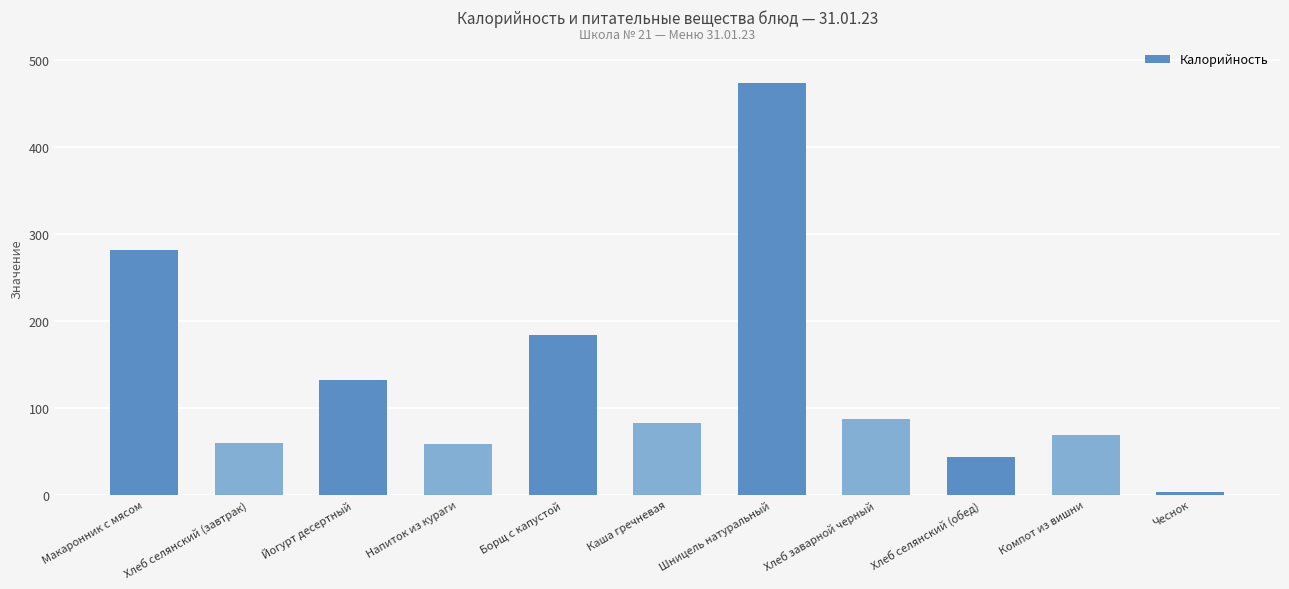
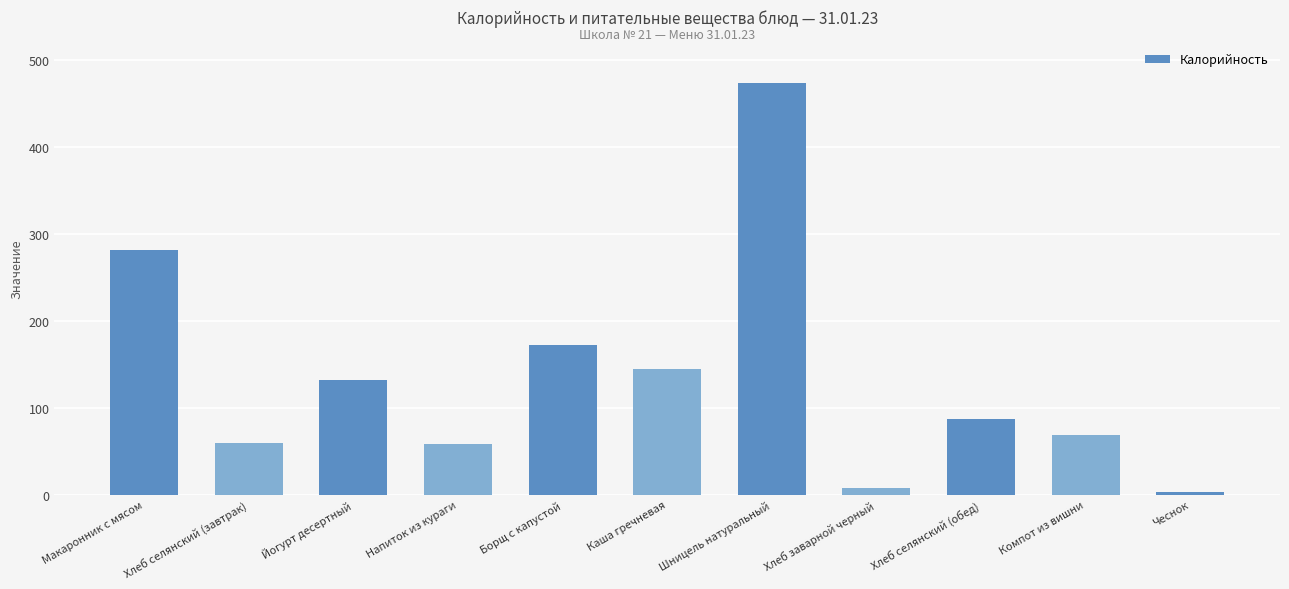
  {
    "Макаронник с мясом": 280,
    "Хлеб селянский (завтрак)": 60,
    "Йогурт десертный": 130,
    "Напиток из кураги": 60,
-   "Борщ с капустой": 180,
-   "Каша гречневая": 80,
+   "Борщ с капустой": 170,
+   "Каша гречневая": 150,
    "Шницель натуральный": 470,
-   "Хлеб заварной черный": 90,
-   "Хлеб селянский (обед)": 40,
+   "Хлеб заварной черный": 10,
+   "Хлеб селянский (обед)": 90,
    "Компот из вишни": 70,
    "Чеснок": 0
  }
